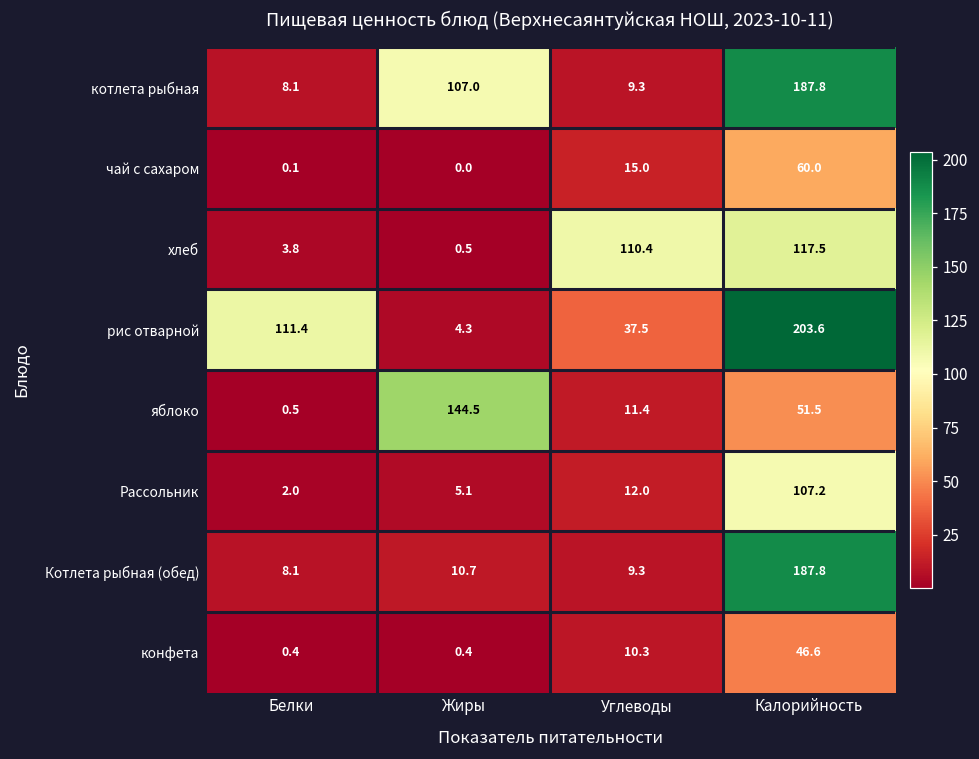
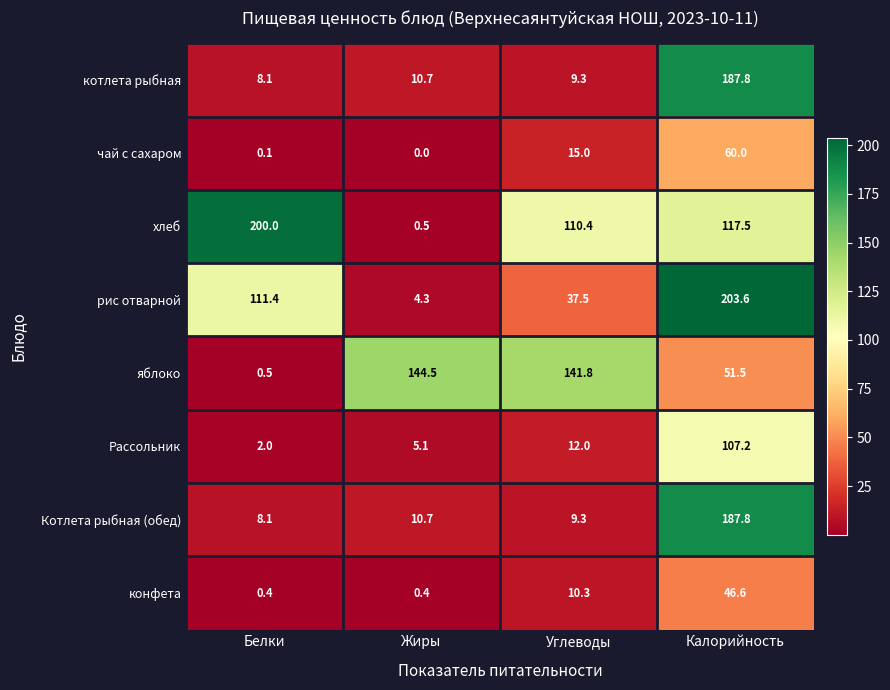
  {
    "котлета рыбная": {
      "Белки": 8.1,
-     "Жиры": 107.0,
+     "Жиры": 10.7,
      "Углеводы": 9.3,
      "Калорийность": 187.8
    },
    "чай с сахаром": {
      "Белки": 0.1,
      "Жиры": 0.0,
      "Углеводы": 15.0,
      "Калорийность": 60.0
    },
    "хлеб": {
-     "Белки": 3.8,
+     "Белки": 200.0,
      "Жиры": 0.5,
      "Углеводы": 110.4,
      "Калорийность": 117.5
    },
    "рис отварной": {
      "Белки": 111.4,
      "Жиры": 4.3,
      "Углеводы": 37.5,
      "Калорийность": 203.6
    },
    "яблоко": {
      "Белки": 0.5,
      "Жиры": 144.5,
-     "Углеводы": 11.4,
+     "Углеводы": 141.8,
      "Калорийность": 51.5
    },
    "Рассольник": {
      "Белки": 2.0,
      "Жиры": 5.1,
      "Углеводы": 12.0,
      "Калорийность": 107.2
    },
    "Котлета рыбная (обед)": {
      "Белки": 8.1,
      "Жиры": 10.7,
      "Углеводы": 9.3,
      "Калорийность": 187.8
    },
    "конфета": {
      "Белки": 0.4,
      "Жиры": 0.4,
      "Углеводы": 10.3,
      "Калорийность": 46.6
    }
  }
